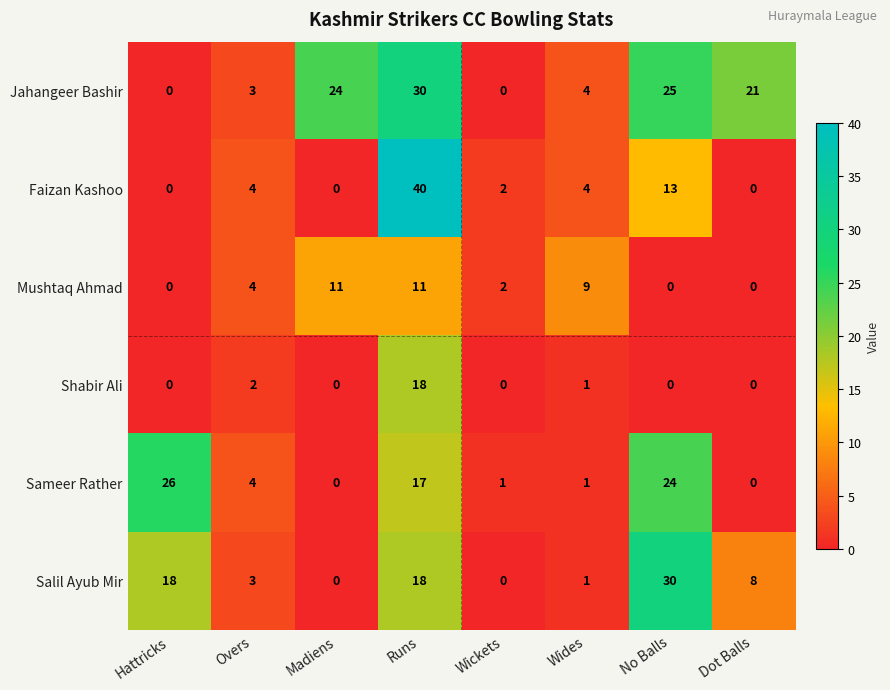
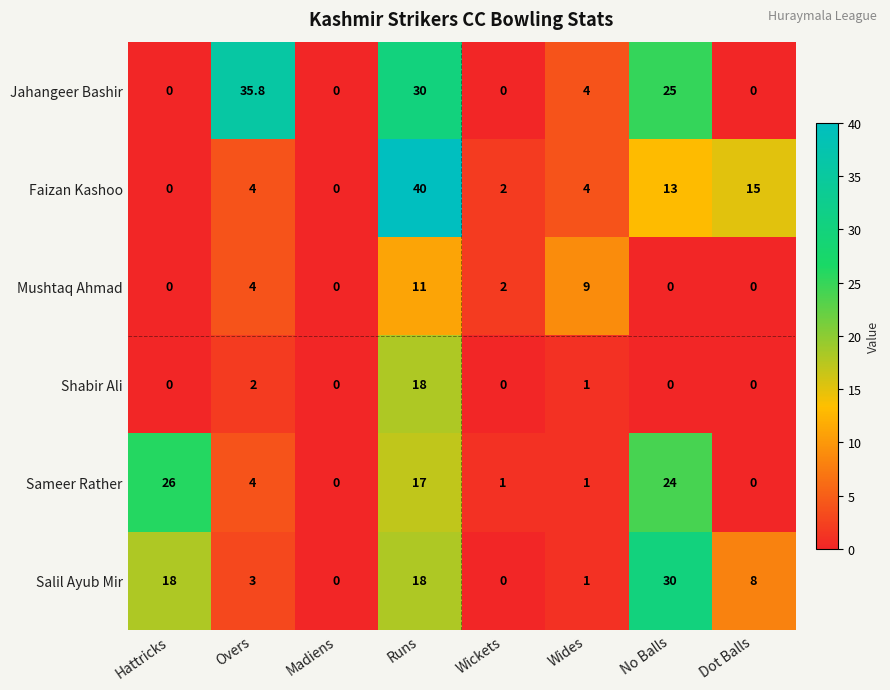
  {
    "Jahangeer Bashir": {
      "Hattricks": 0,
-     "Overs": 3,
-     "Madiens": 24,
+     "Overs": 35.8,
+     "Madiens": 0,
      "Runs": 30,
      "Wickets": 0,
      "Wides": 4,
      "No Balls": 25,
-     "Dot Balls": 21
+     "Dot Balls": 0
    },
    "Faizan Kashoo": {
      "Hattricks": 0,
      "Overs": 4,
      "Madiens": 0,
      "Runs": 40,
      "Wickets": 2,
      "Wides": 4,
      "No Balls": 13,
-     "Dot Balls": 0
+     "Dot Balls": 15
    },
    "Mushtaq Ahmad": {
      "Hattricks": 0,
      "Overs": 4,
-     "Madiens": 11,
+     "Madiens": 0,
      "Runs": 11,
      "Wickets": 2,
      "Wides": 9,
      "No Balls": 0,
      "Dot Balls": 0
    },
    "Shabir Ali": {
      "Hattricks": 0,
      "Overs": 2,
      "Madiens": 0,
      "Runs": 18,
      "Wickets": 0,
      "Wides": 1,
      "No Balls": 0,
      "Dot Balls": 0
    },
    "Sameer Rather": {
      "Hattricks": 26,
      "Overs": 4,
      "Madiens": 0,
      "Runs": 17,
      "Wickets": 1,
      "Wides": 1,
      "No Balls": 24,
      "Dot Balls": 0
    },
    "Salil Ayub Mir": {
      "Hattricks": 18,
      "Overs": 3,
      "Madiens": 0,
      "Runs": 18,
      "Wickets": 0,
      "Wides": 1,
      "No Balls": 30,
      "Dot Balls": 8
    }
  }
